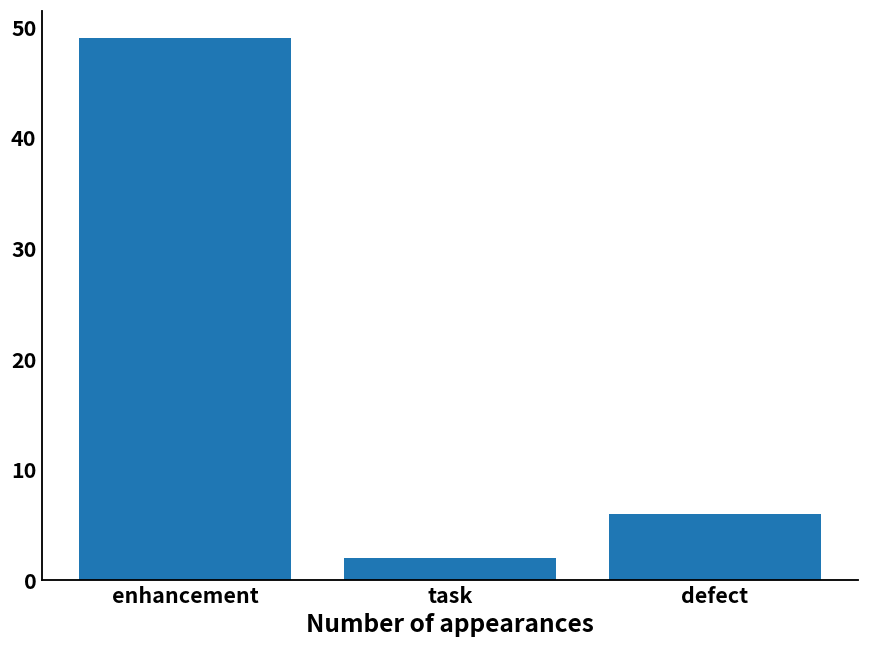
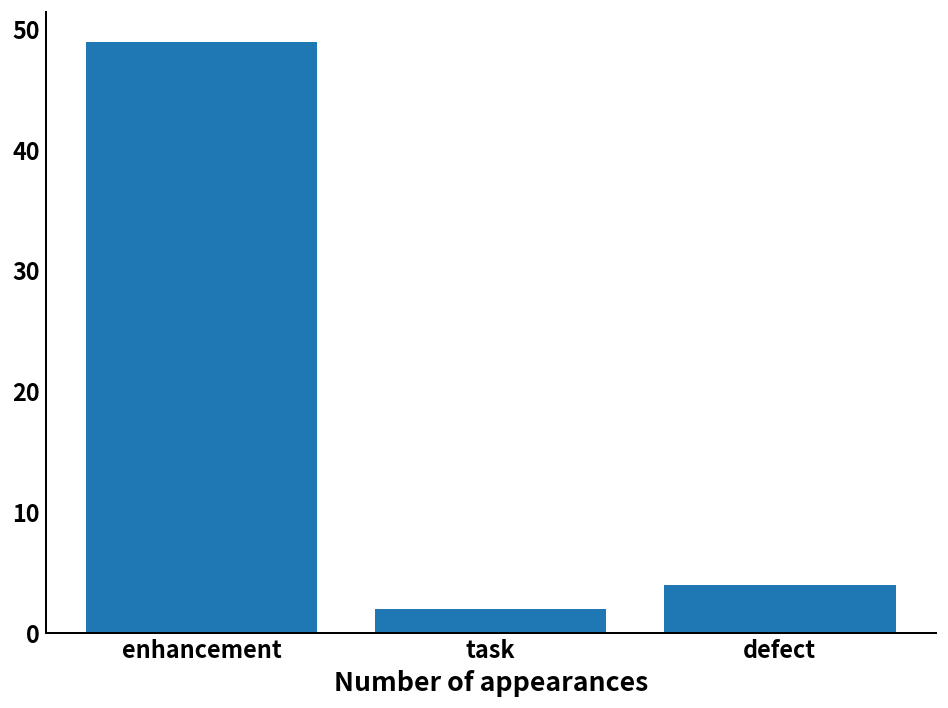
  {
    "enhancement": 49,
    "task": 2,
-   "defect": 6
+   "defect": 4
  }
